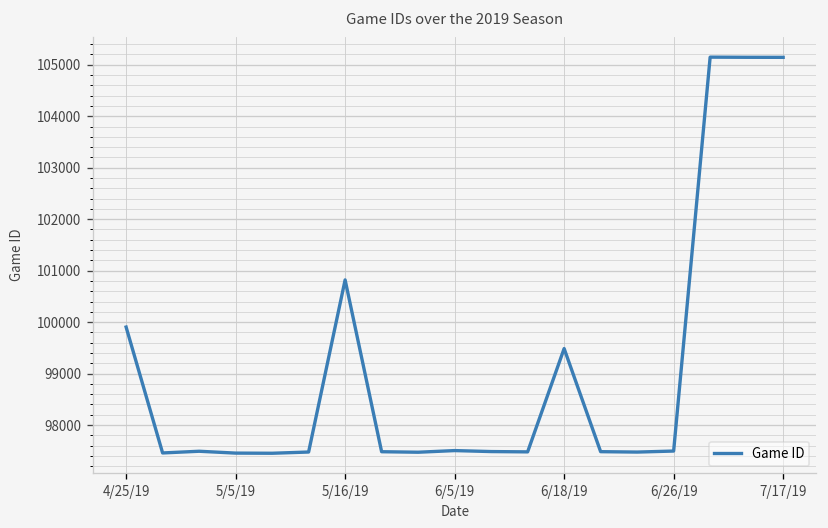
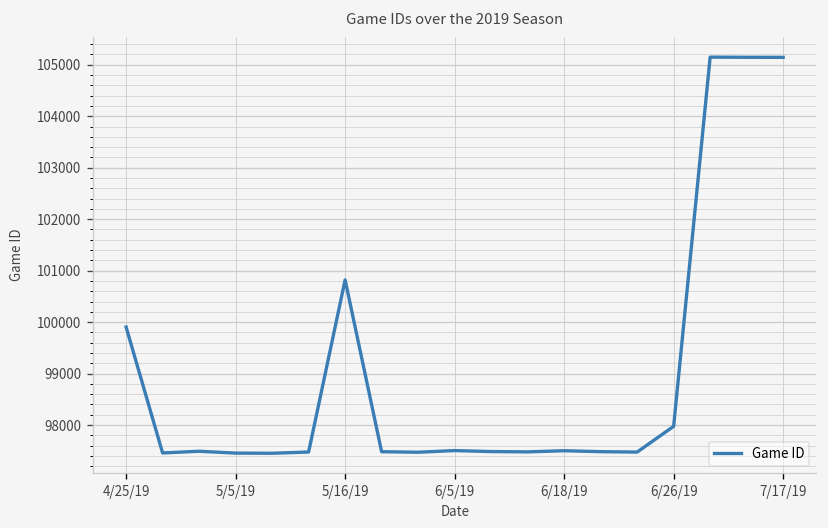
  {
    "4/25/19": 99900,
    "5/5/19": 97500,
    "5/16/19": 100800,
    "6/5/19": 97500,
-   "6/18/19": 99500,
-   "6/26/19": 97500,
+   "6/18/19": 97500,
+   "6/26/19": 98000,
    "7/17/19": 105100
  }
